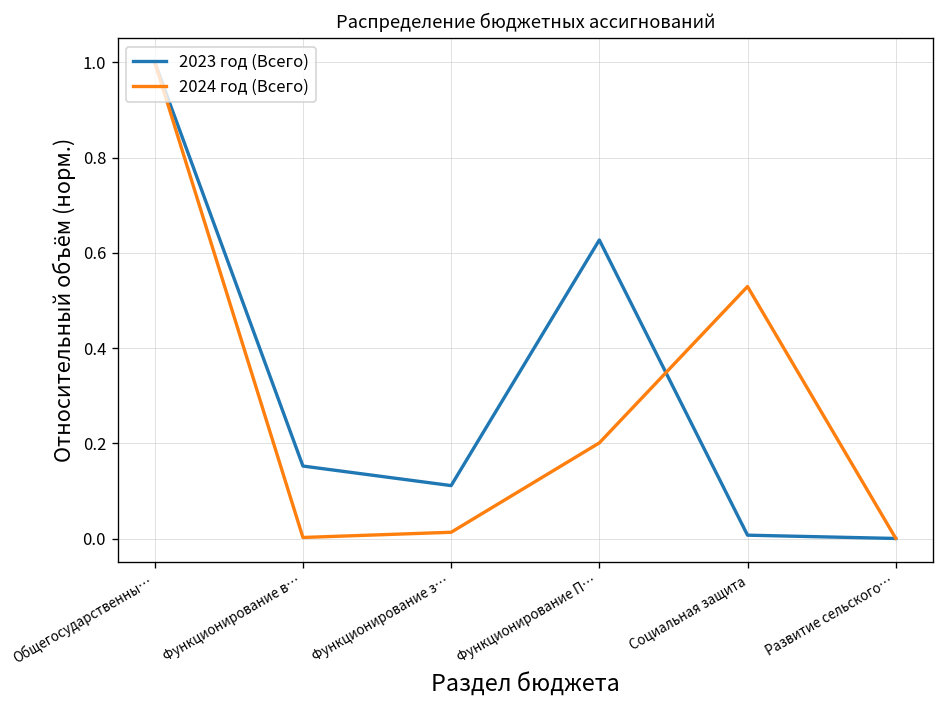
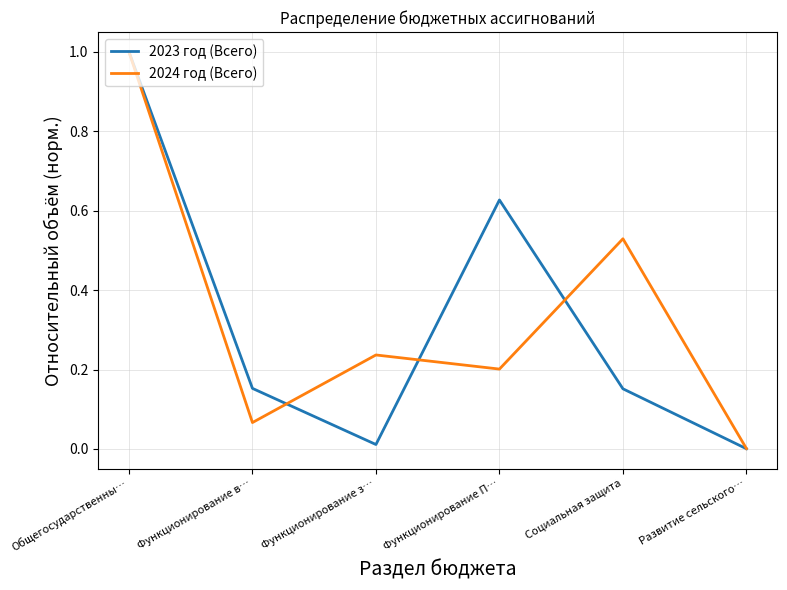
  {
    "2023 год (Всего)": {
      "Функционирование в…": 0.15,
-     "Функционирование з…": 0.11,
+     "Функционирование з…": 0.01,
      "Функционирование П…": 0.63,
-     "Социальная защита": 0.01
+     "Социальная защита": 0.15
    },
    "2024 год (Всего)": {
-     "Функционирование в…": 0.00,
-     "Функционирование з…": 0.01,
+     "Функционирование в…": 0.07,
+     "Функционирование з…": 0.24,
      "Функционирование П…": 0.20,
      "Социальная защита": 0.53
    }
  }
